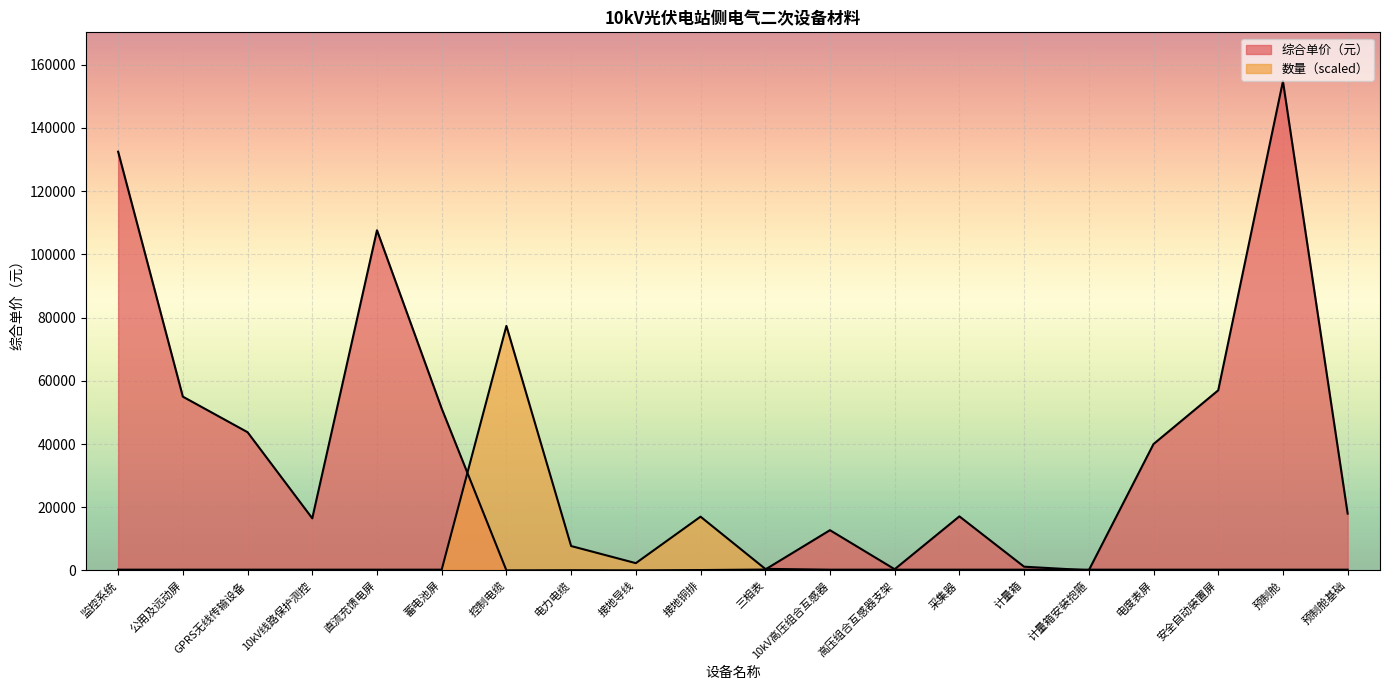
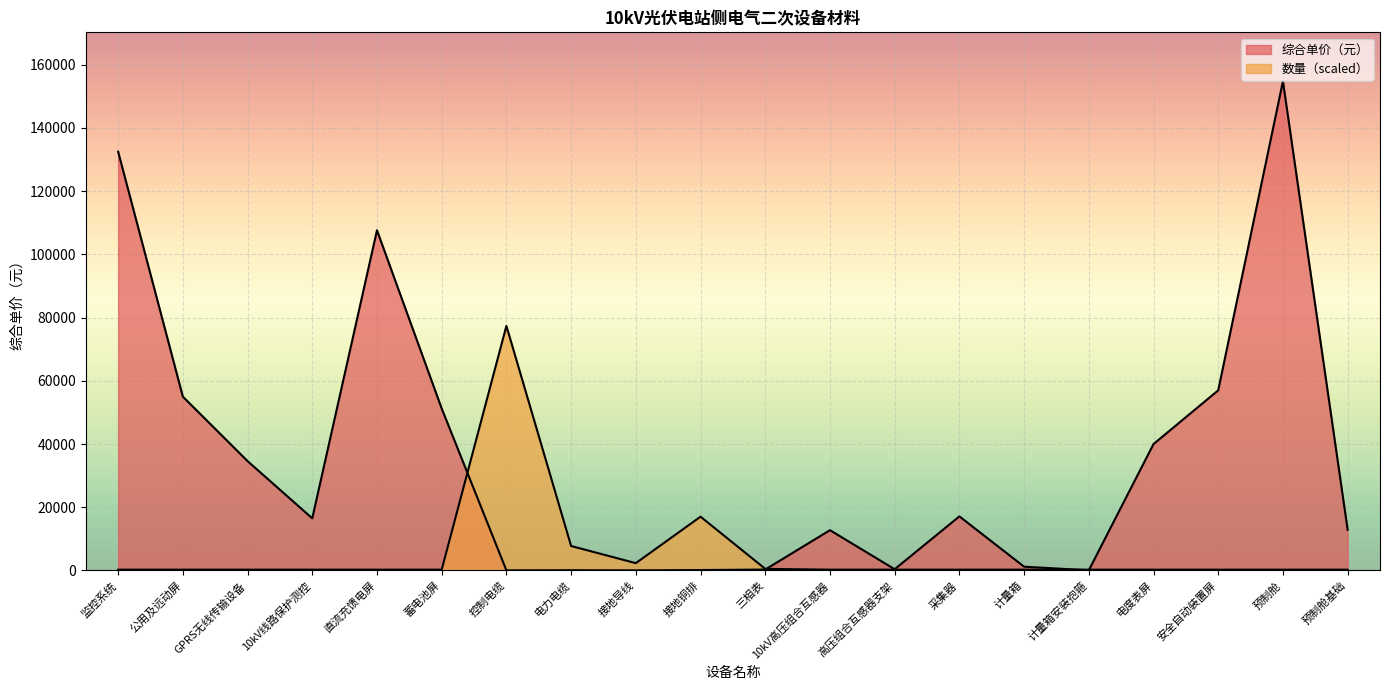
  {
    "综合单价（元）": {
      "监控系统": 133000,
      "公用及远动屏": 55000,
-     "GPRS无线传输设备": 44000,
+     "GPRS无线传输设备": 35000,
      "10kV线路保护测控": 17000,
      "直流充馈电屏": 108000,
      "蓄电池屏": 51000,
      "控制电缆": 0,
      "电力电缆": 0,
      "接地导线": 0,
      "接地铜排": 0,
      "10kV高压组合互感器": 13000,
      "采集器": 17000,
      "计量箱": 1000,
      "电度表屏": 40000,
      "安全自动装置屏": 57000,
      "预制舱": 155000,
-     "预制舱基础": 18000
+     "预制舱基础": 13000
    },
    "数量（scaled）": {
      "监控系统": 0,
      "公用及远动屏": 0,
      "GPRS无线传输设备": 0,
      "10kV线路保护测控": 0,
      "直流充馈电屏": 0,
      "蓄电池屏": 0,
      "控制电缆": 77000,
      "电力电缆": 8000,
      "接地导线": 2000,
      "接地铜排": 17000,
      "10kV高压组合互感器": 0,
      "采集器": 0,
      "计量箱": 0,
      "电度表屏": 0,
      "安全自动装置屏": 0,
      "预制舱": 0,
      "预制舱基础": 0
    }
  }
